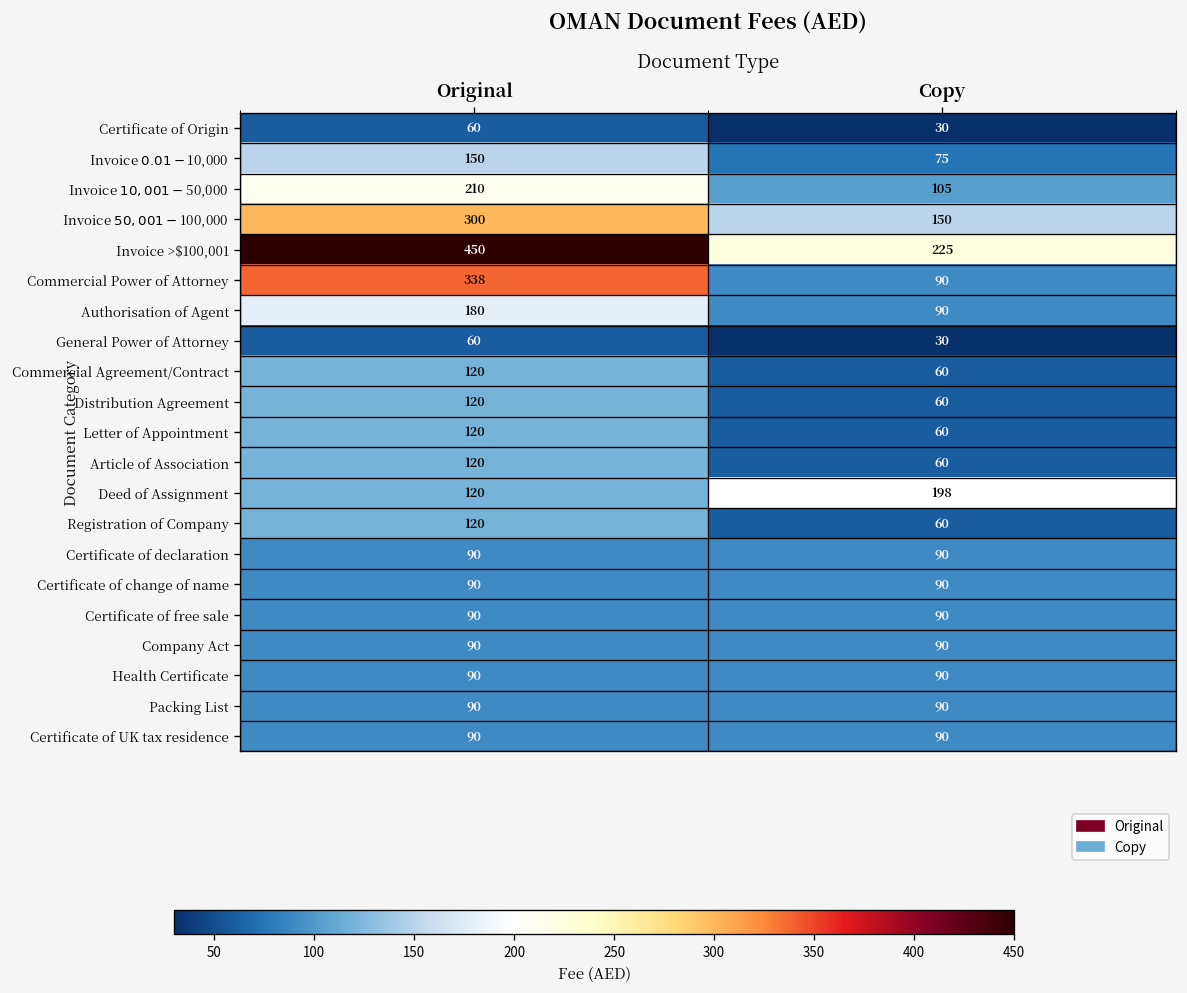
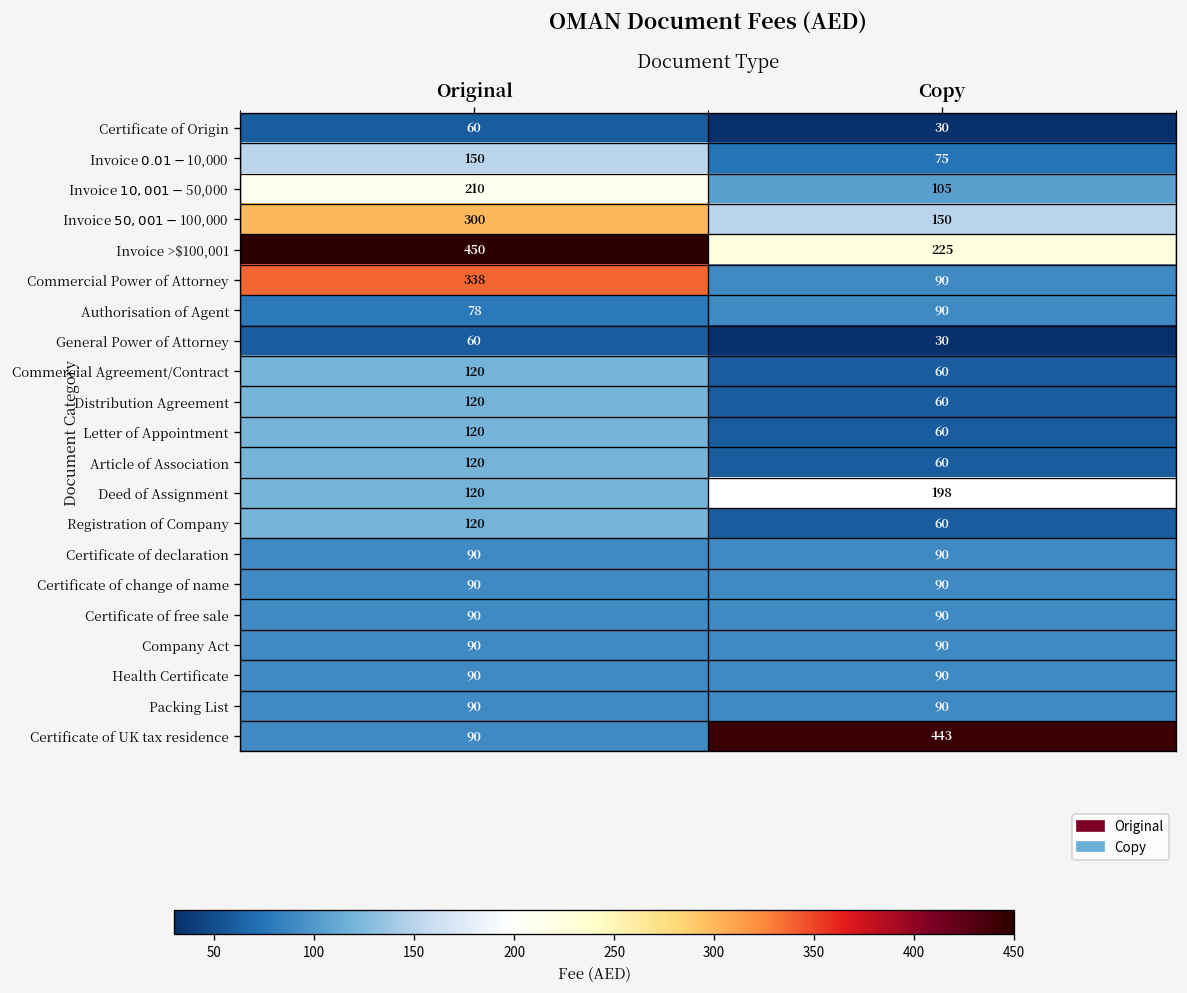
  {
    "Certificate of Origin": {
      "Original": 60,
      "Copy": 30
    },
    "Invoice >$100,001": {
      "Original": 450,
      "Copy": 225
    },
    "Commercial Power of Attorney": {
      "Original": 338,
      "Copy": 90
    },
    "Authorisation of Agent": {
-     "Original": 180,
+     "Original": 78,
      "Copy": 90
    },
    "General Power of Attorney": {
      "Original": 60,
      "Copy": 30
    },
    "Commercial Agreement/Contract": {
      "Original": 120,
      "Copy": 60
    },
    "Distribution Agreement": {
      "Original": 120,
      "Copy": 60
    },
    "Letter of Appointment": {
      "Original": 120,
      "Copy": 60
    },
    "Article of Association": {
      "Original": 120,
      "Copy": 60
    },
    "Deed of Assignment": {
      "Original": 120,
      "Copy": 198
    },
    "Registration of Company": {
      "Original": 120,
      "Copy": 60
    },
    "Certificate of declaration": {
      "Original": 90,
      "Copy": 90
    },
    "Certificate of change of name": {
      "Original": 90,
      "Copy": 90
    },
    "Certificate of free sale": {
      "Original": 90,
      "Copy": 90
    },
    "Company Act": {
      "Original": 90,
      "Copy": 90
    },
    "Health Certificate": {
      "Original": 90,
      "Copy": 90
    },
    "Packing List": {
      "Original": 90,
      "Copy": 90
    },
    "Certificate of UK tax residence": {
      "Original": 90,
-     "Copy": 90
+     "Copy": 443
    }
  }
